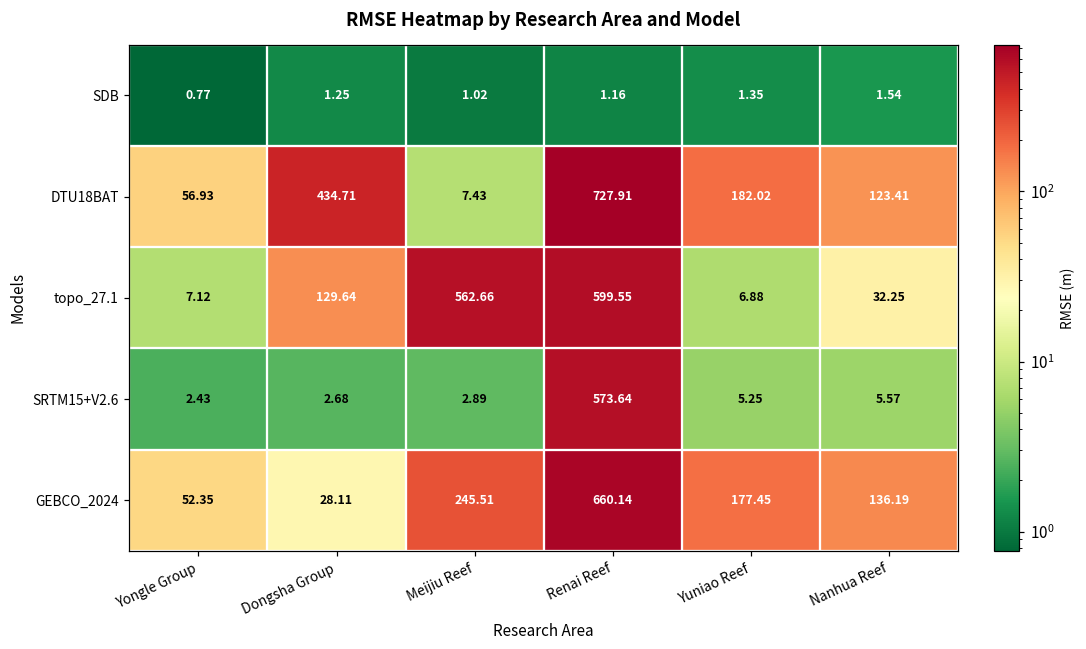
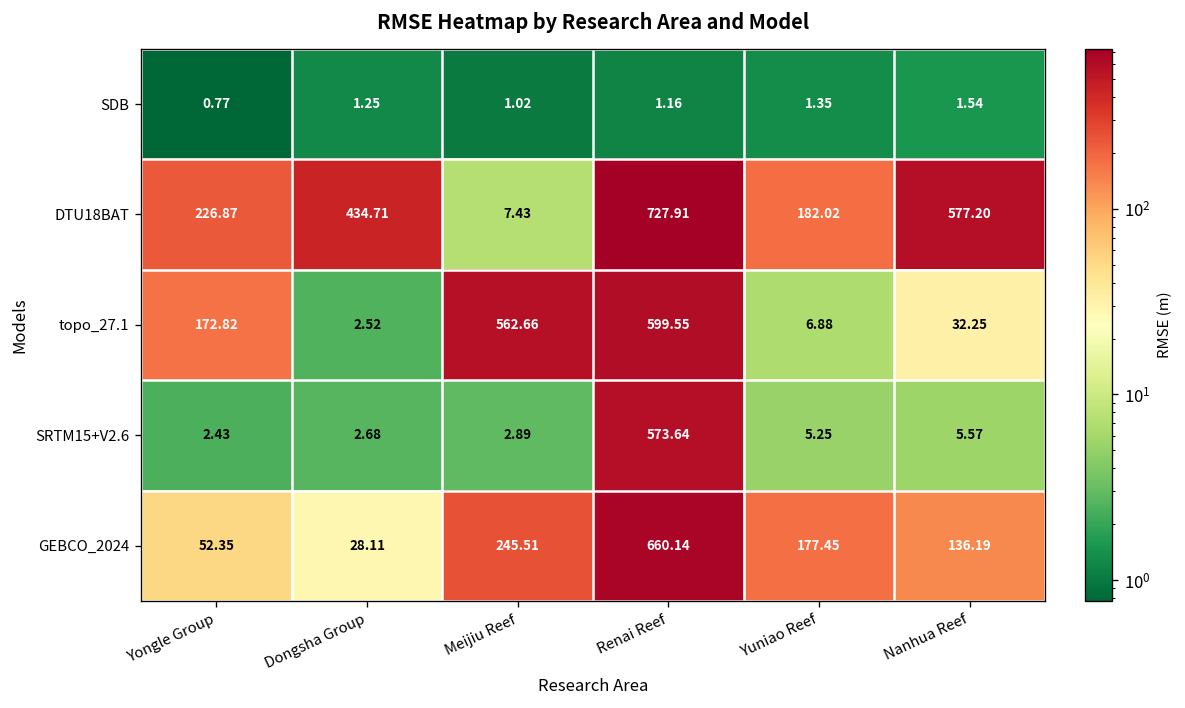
  {
    "SDB": {
      "Yongle Group": 0.77,
      "Dongsha Group": 1.25,
      "Meijiu Reef": 1.02,
      "Renai Reef": 1.16,
      "Yuniao Reef": 1.35,
      "Nanhua Reef": 1.54
    },
    "DTU18BAT": {
-     "Yongle Group": 56.93,
+     "Yongle Group": 226.87,
      "Dongsha Group": 434.71,
      "Meijiu Reef": 7.43,
      "Renai Reef": 727.91,
      "Yuniao Reef": 182.02,
-     "Nanhua Reef": 123.41
+     "Nanhua Reef": 577.20
    },
    "topo_27.1": {
-     "Yongle Group": 7.12,
-     "Dongsha Group": 129.64,
+     "Yongle Group": 172.82,
+     "Dongsha Group": 2.52,
      "Meijiu Reef": 562.66,
      "Renai Reef": 599.55,
      "Yuniao Reef": 6.88,
      "Nanhua Reef": 32.25
    },
    "SRTM15+V2.6": {
      "Yongle Group": 2.43,
      "Dongsha Group": 2.68,
      "Meijiu Reef": 2.89,
      "Renai Reef": 573.64,
      "Yuniao Reef": 5.25,
      "Nanhua Reef": 5.57
    },
    "GEBCO_2024": {
      "Yongle Group": 52.35,
      "Dongsha Group": 28.11,
      "Meijiu Reef": 245.51,
      "Renai Reef": 660.14,
      "Yuniao Reef": 177.45,
      "Nanhua Reef": 136.19
    }
  }
